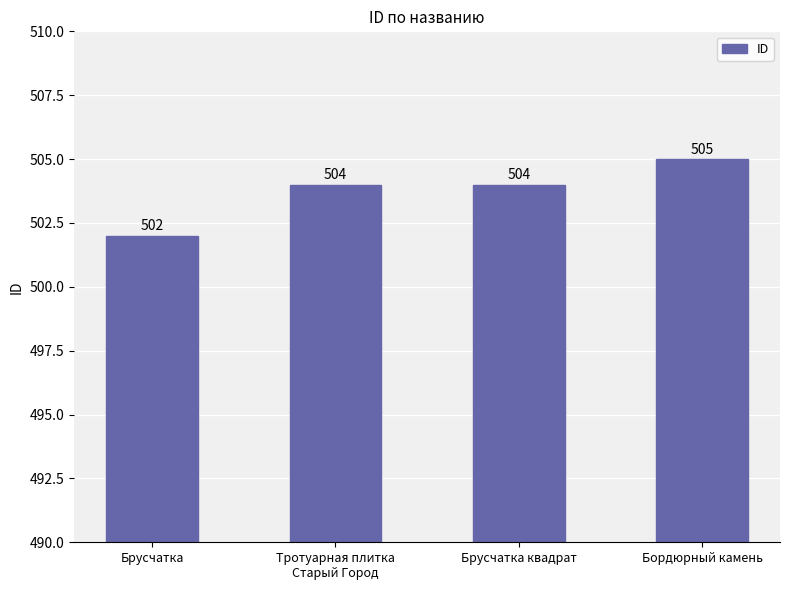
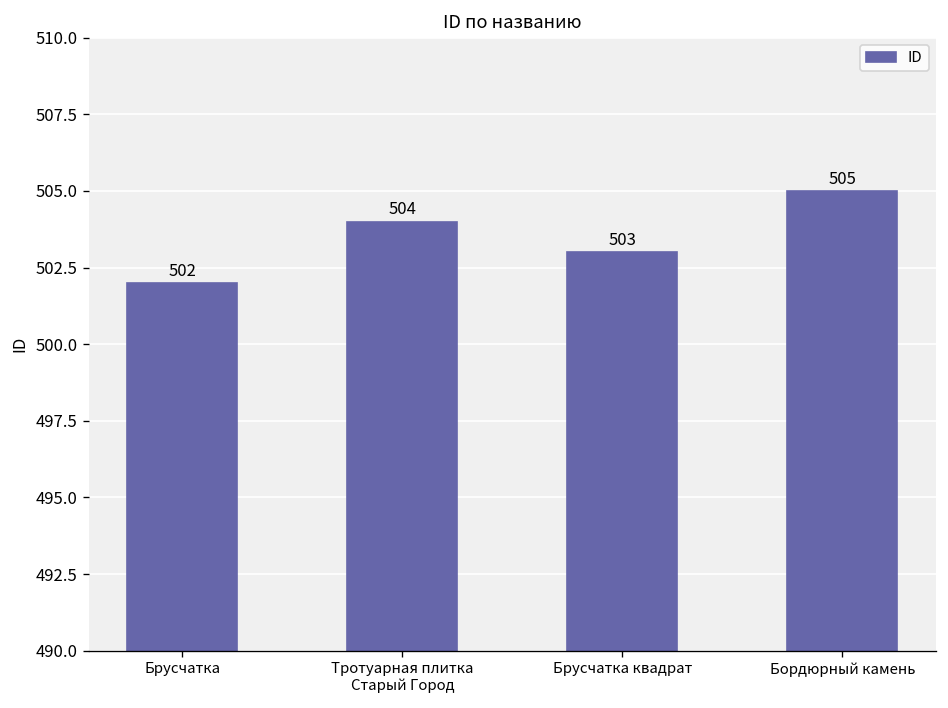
  {
    "Брусчатка": 502,
    "Тротуарная плитка Старый Город": 504,
-   "Брусчатка квадрат": 504,
+   "Брусчатка квадрат": 503,
    "Бордюрный камень": 505
  }
